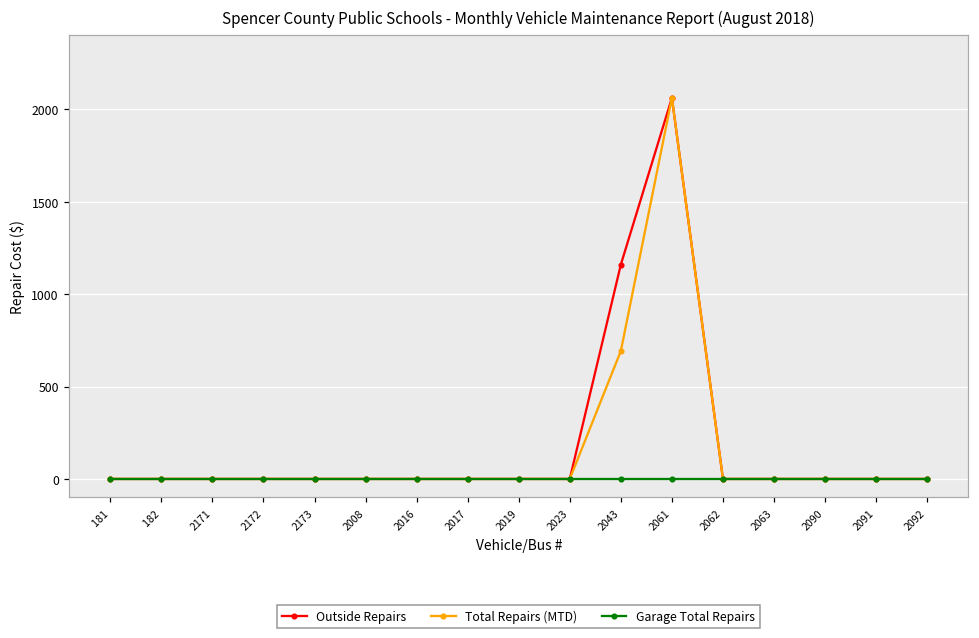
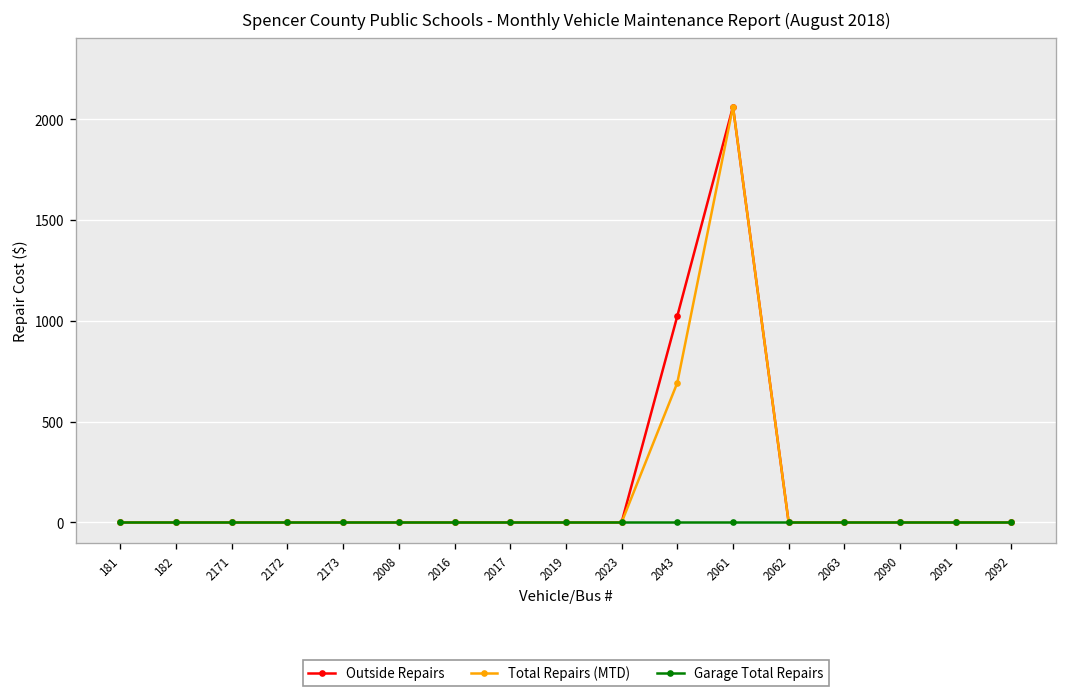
  {
    "Outside Repairs": {
-     "2043": 1160
+     "2043": 1020
    },
    "Total Repairs (MTD)": {
      "2043": 690
    },
    "Garage Total Repairs": {
      "2043": 0,
      "2061": 0
    }
  }
